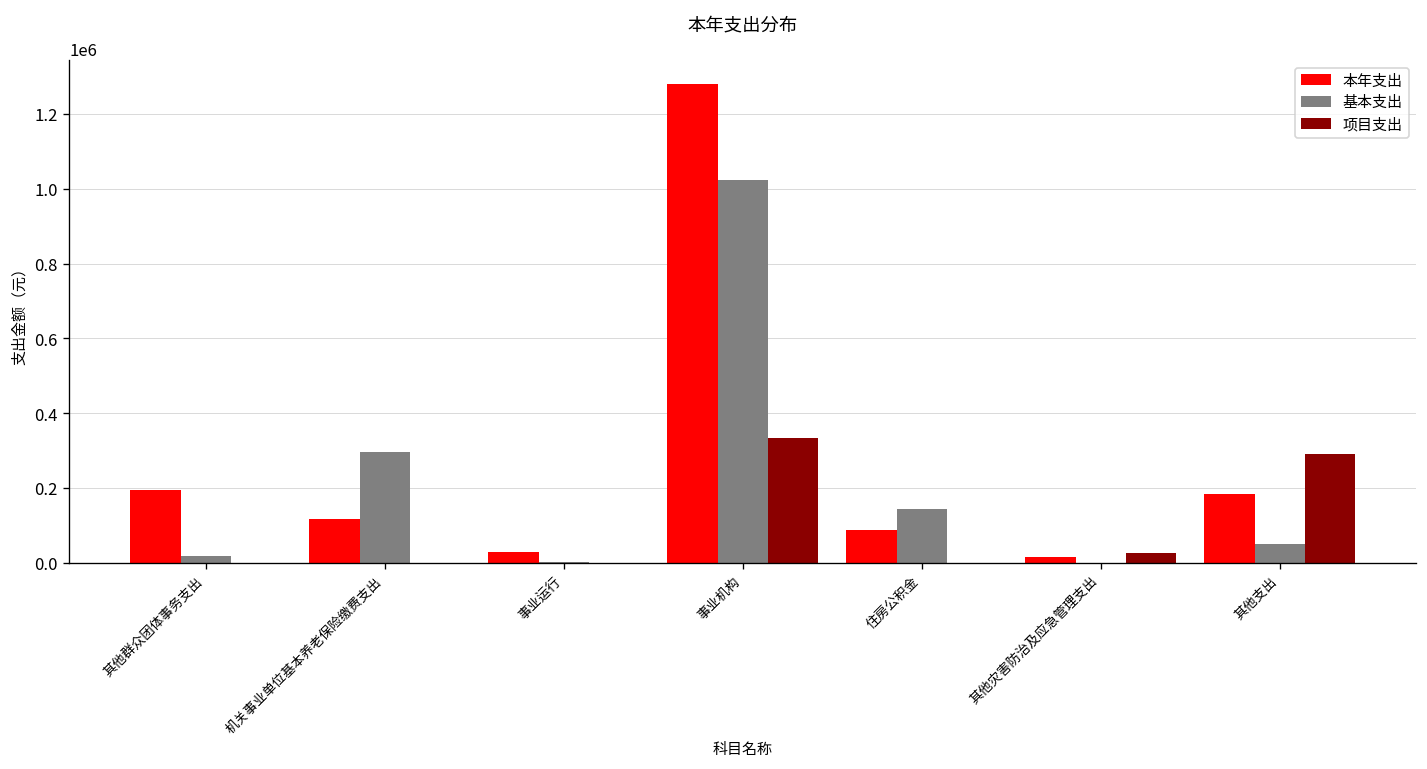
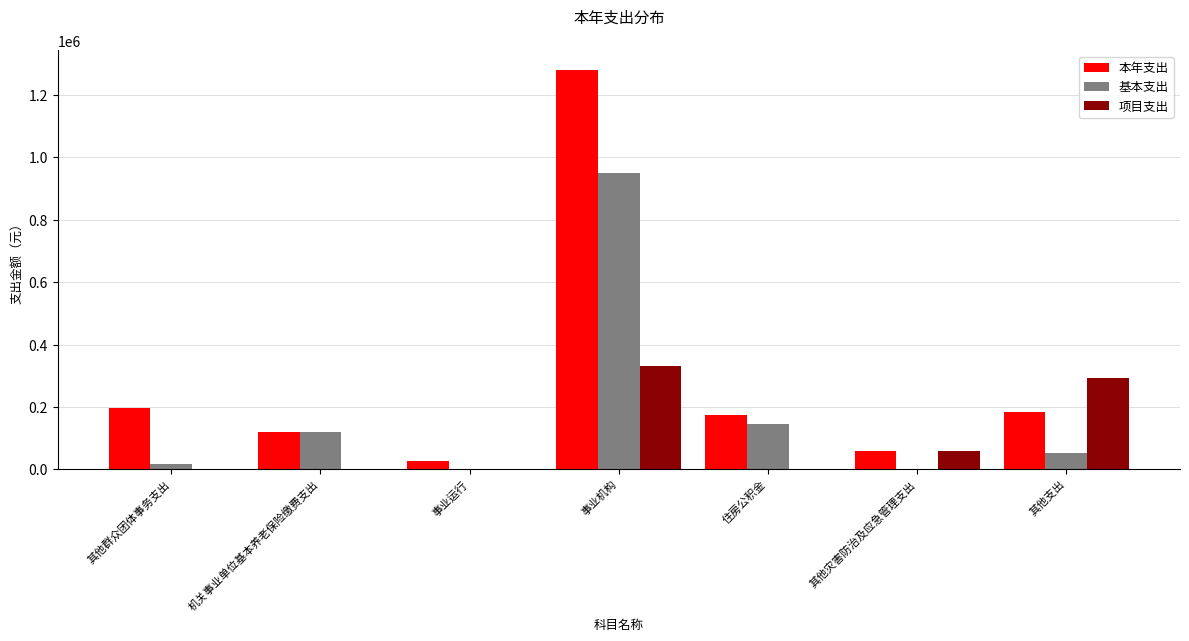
  {
    "本年支出": {
      "其他群众团体事务支出": 200000,
      "机关事业单位基本养老保险缴费支出": 120000,
      "事业运行": 30000,
      "事业机构": 1280000,
-     "住房公积金": 90000,
-     "其他灾害防治及应急管理支出": 10000,
+     "住房公积金": 170000,
+     "其他灾害防治及应急管理支出": 60000,
      "其他支出": 180000
    },
    "基本支出": {
      "其他群众团体事务支出": 20000,
-     "机关事业单位基本养老保险缴费支出": 300000,
-     "事业机构": 1020000,
+     "机关事业单位基本养老保险缴费支出": 120000,
+     "事业机构": 950000,
      "住房公积金": 150000,
      "其他灾害防治及应急管理支出": 0,
      "其他支出": 50000
    },
    "项目支出": {
      "其他群众团体事务支出": 0,
      "机关事业单位基本养老保险缴费支出": 0,
      "事业运行": 0,
      "事业机构": 330000,
      "住房公积金": 0,
-     "其他灾害防治及应急管理支出": 30000,
+     "其他灾害防治及应急管理支出": 60000,
      "其他支出": 290000
    }
  }
